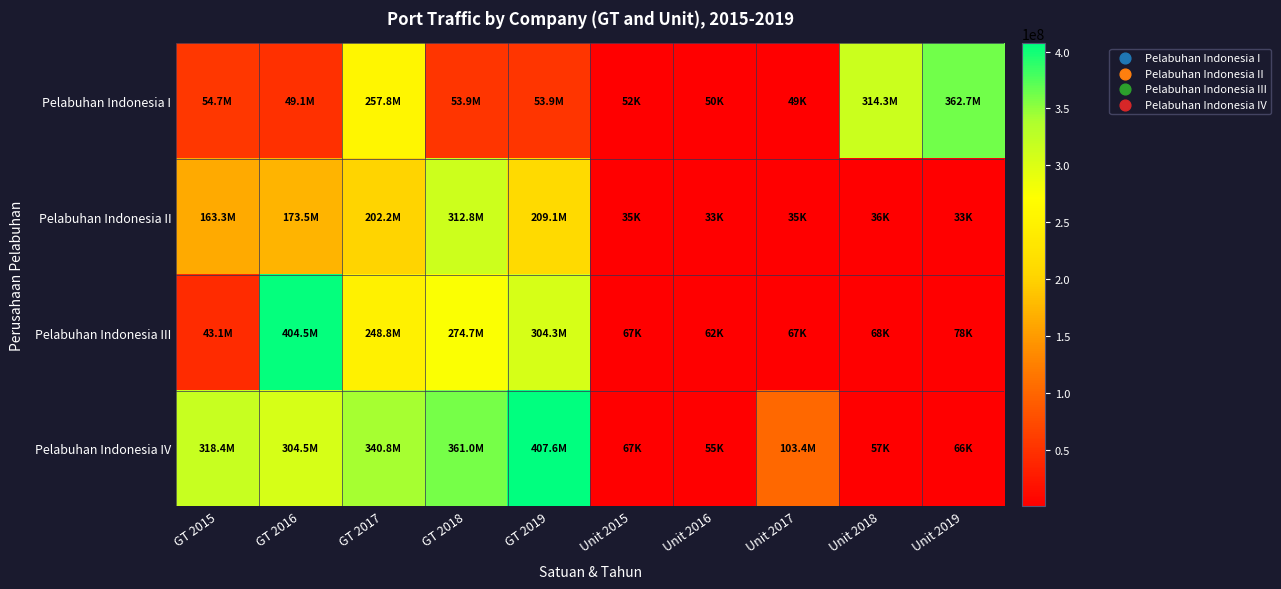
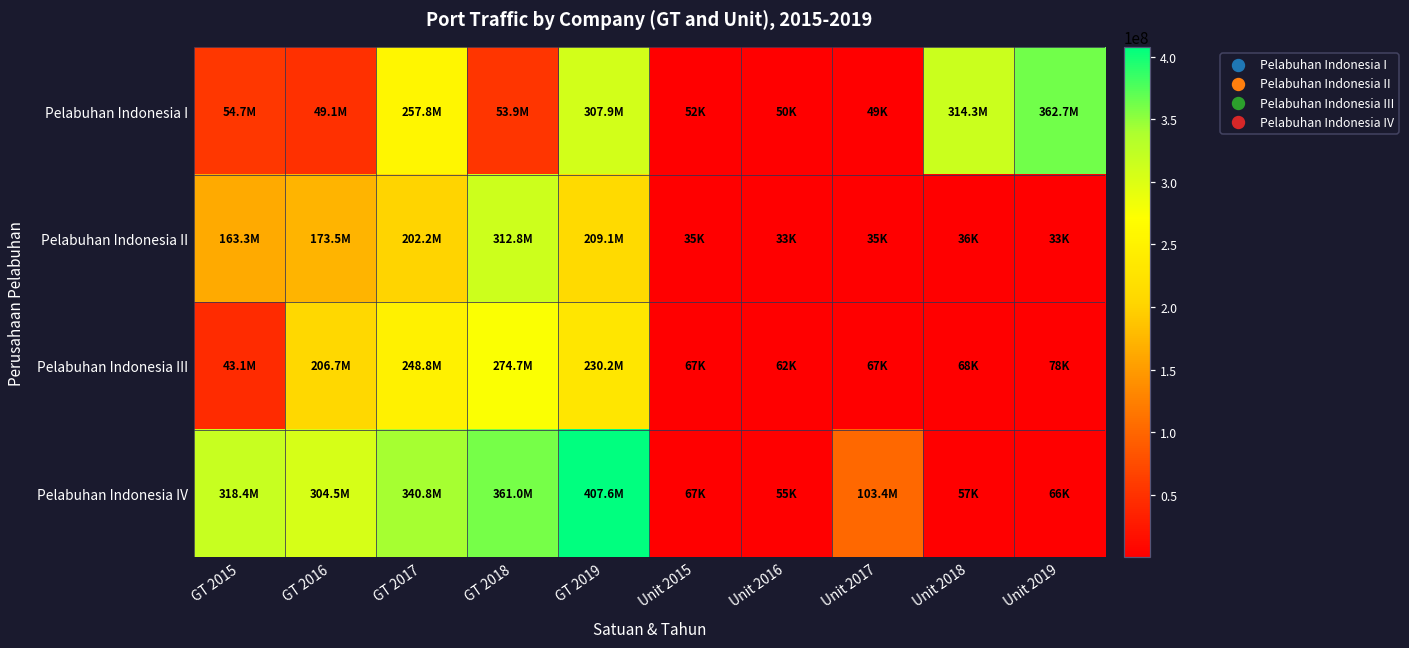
  {
    "Pelabuhan Indonesia I": {
      "GT 2015": "54.7M",
      "GT 2016": "49.1M",
      "GT 2017": "257.8M",
      "GT 2018": "53.9M",
-     "GT 2019": "53.9M",
+     "GT 2019": "307.9M",
      "Unit 2015": "52K",
      "Unit 2016": "50K",
      "Unit 2017": "49K",
      "Unit 2018": "314.3M",
      "Unit 2019": "362.7M"
    },
    "Pelabuhan Indonesia II": {
      "GT 2015": "163.3M",
      "GT 2016": "173.5M",
      "GT 2017": "202.2M",
      "GT 2018": "312.8M",
      "GT 2019": "209.1M",
      "Unit 2015": "35K",
      "Unit 2016": "33K",
      "Unit 2017": "35K",
      "Unit 2018": "36K",
      "Unit 2019": "33K"
    },
    "Pelabuhan Indonesia III": {
      "GT 2015": "43.1M",
-     "GT 2016": "404.5M",
+     "GT 2016": "206.7M",
      "GT 2017": "248.8M",
      "GT 2018": "274.7M",
-     "GT 2019": "304.3M",
+     "GT 2019": "230.2M",
      "Unit 2015": "67K",
      "Unit 2016": "62K",
      "Unit 2017": "67K",
      "Unit 2018": "68K",
      "Unit 2019": "78K"
    },
    "Pelabuhan Indonesia IV": {
      "GT 2015": "318.4M",
      "GT 2016": "304.5M",
      "GT 2017": "340.8M",
      "GT 2018": "361.0M",
      "GT 2019": "407.6M",
      "Unit 2015": "67K",
      "Unit 2016": "55K",
      "Unit 2017": "103.4M",
      "Unit 2018": "57K",
      "Unit 2019": "66K"
    }
  }
